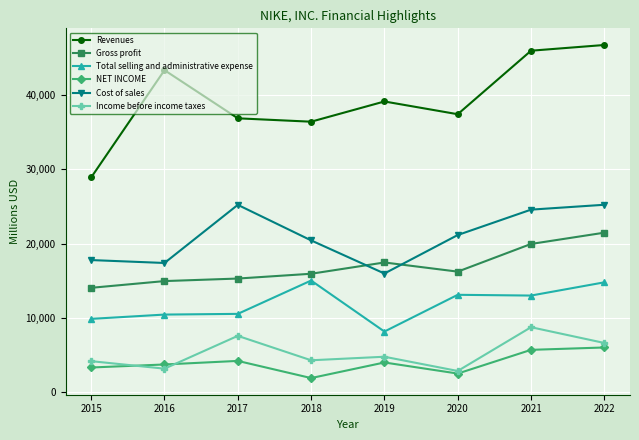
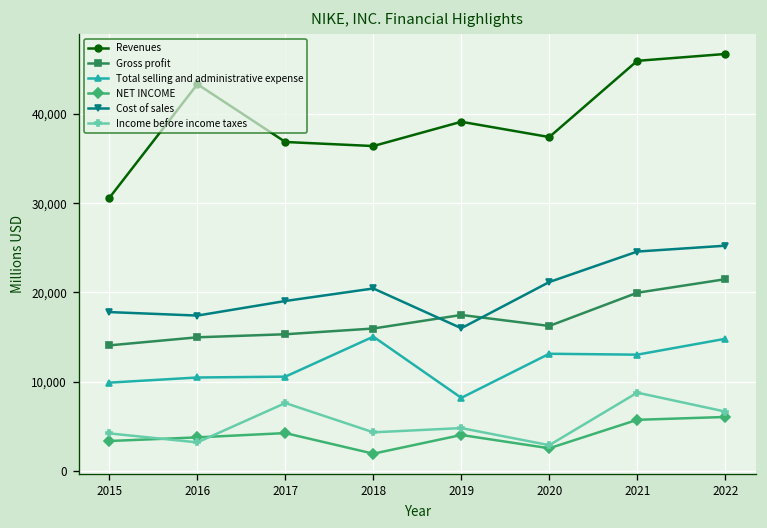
  {
    "Revenues": {
-     "2015": "29,000",
+     "2015": "31,000",
      "2017": "37,000",
      "2018": "36,000",
      "2019": "39,000",
      "2020": "37,000",
      "2021": "46,000",
      "2022": "47,000"
    },
    "Total selling and administrative expense": {
      "2015": "10,000",
      "2016": "10,000",
      "2017": "11,000",
      "2018": "15,000",
      "2019": "8,000",
      "2020": "13,000",
      "2021": "13,000",
      "2022": "15,000"
    },
    "Cost of sales": {
      "2015": "18,000",
      "2016": "17,000",
-     "2017": "25,000",
+     "2017": "19,000",
      "2018": "20,000",
      "2019": "16,000",
      "2020": "21,000",
      "2021": "25,000",
      "2022": "25,000"
    },
    "Income before income taxes": {
      "2015": "4,000",
      "2016": "3,000",
      "2017": "8,000",
      "2018": "4,000",
      "2019": "5,000",
      "2020": "3,000",
      "2021": "9,000",
      "2022": "7,000"
    }
  }
